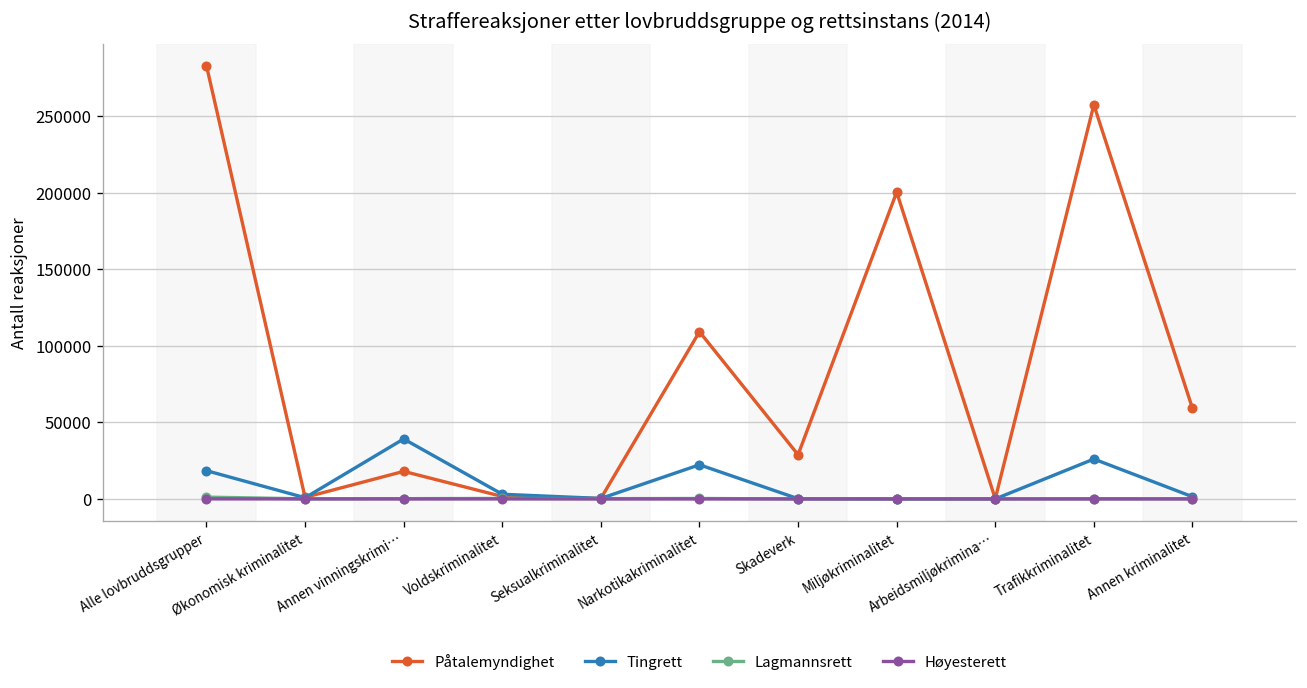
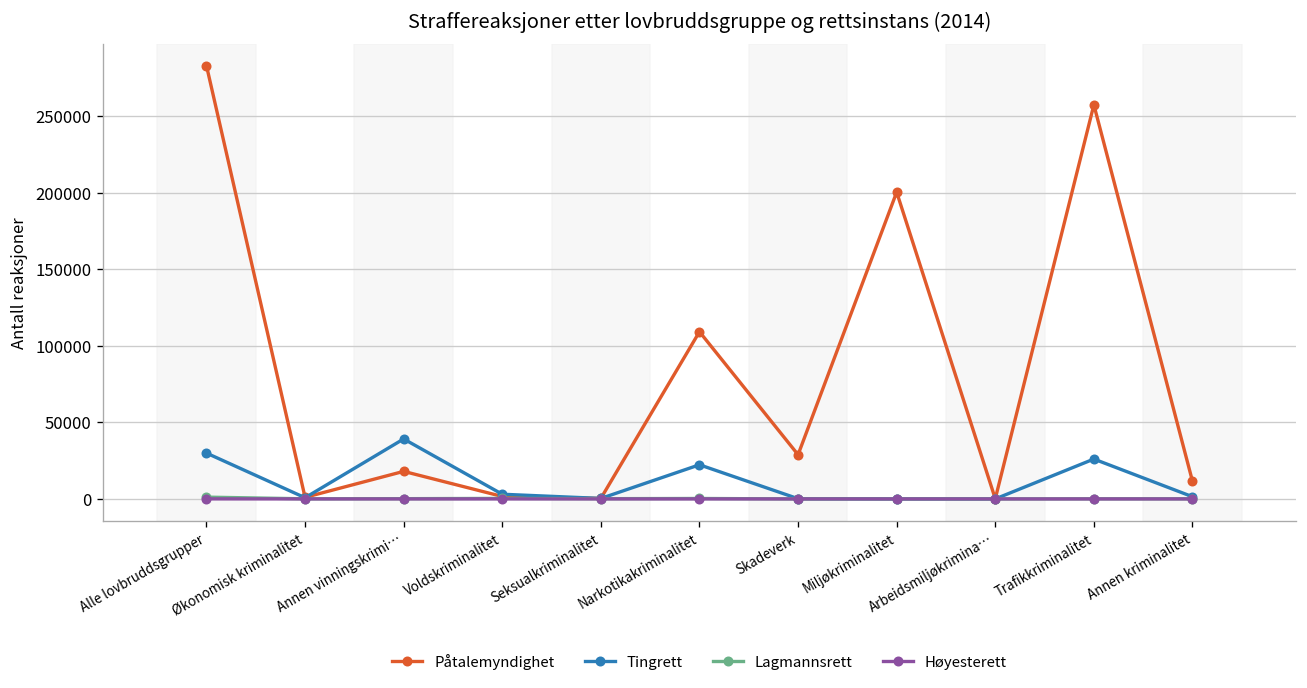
  {
    "Påtalemyndighet": {
      "Alle lovbruddsgrupper": 283000,
      "Annen vinningskrimi…": 18000,
      "Narkotikakriminalitet": 109000,
      "Skadeverk": 29000,
      "Miljøkriminalitet": 200000,
      "Trafikkriminalitet": 257000,
-     "Annen kriminalitet": 59000
+     "Annen kriminalitet": 12000
    },
    "Tingrett": {
-     "Alle lovbruddsgrupper": 18000,
+     "Alle lovbruddsgrupper": 30000,
      "Annen vinningskrimi…": 39000,
      "Narkotikakriminalitet": 22000,
      "Trafikkriminalitet": 26000
    }
  }
